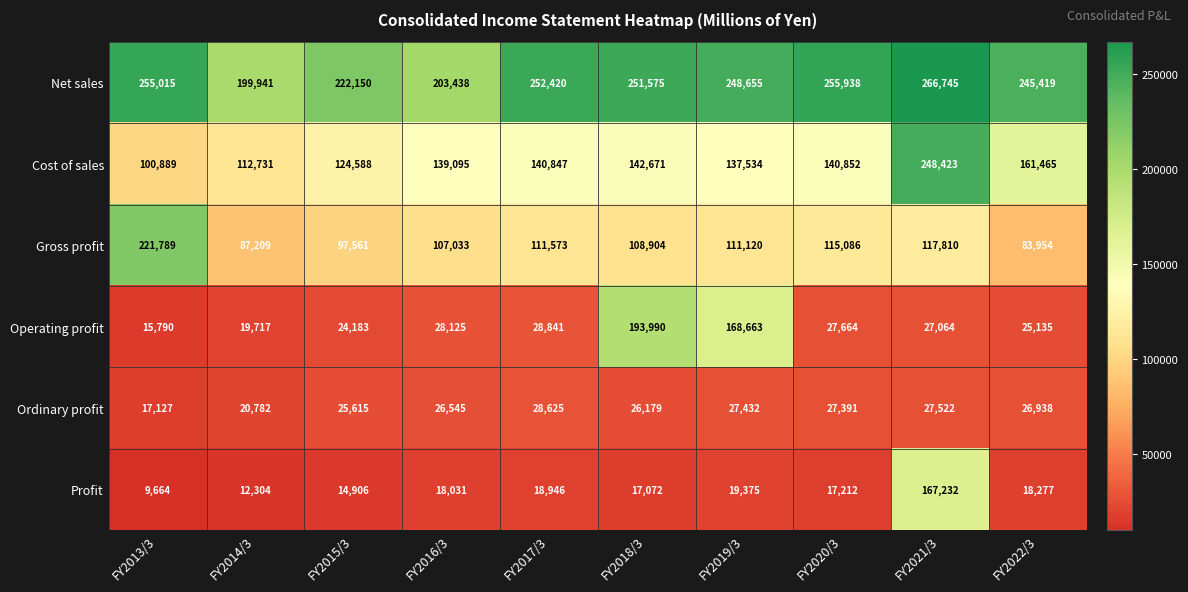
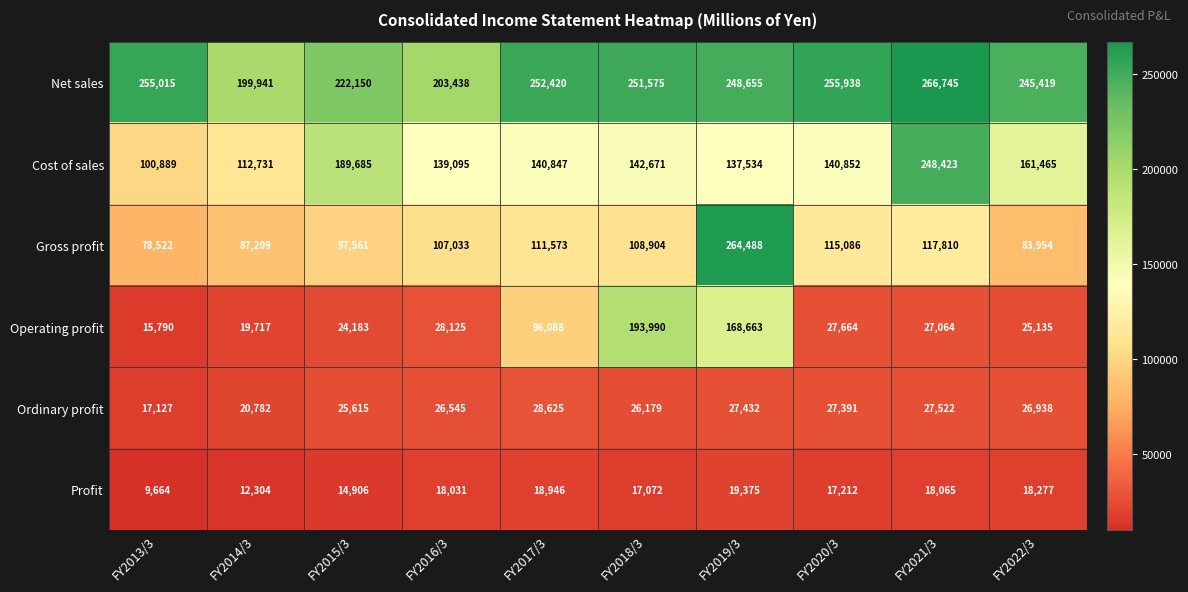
  {
    "Net sales": {
      "FY2013/3": "255,015",
      "FY2014/3": "199,941",
      "FY2015/3": "222,150",
      "FY2016/3": "203,438",
      "FY2017/3": "252,420",
      "FY2018/3": "251,575",
      "FY2019/3": "248,655",
      "FY2020/3": "255,938",
      "FY2021/3": "266,745",
      "FY2022/3": "245,419"
    },
    "Cost of sales": {
      "FY2013/3": "100,889",
      "FY2014/3": "112,731",
-     "FY2015/3": "124,588",
+     "FY2015/3": "189,685",
      "FY2016/3": "139,095",
      "FY2017/3": "140,847",
      "FY2018/3": "142,671",
      "FY2019/3": "137,534",
      "FY2020/3": "140,852",
      "FY2021/3": "248,423",
      "FY2022/3": "161,465"
    },
    "Gross profit": {
-     "FY2013/3": "221,789",
+     "FY2013/3": "78,522",
      "FY2014/3": "87,209",
      "FY2015/3": "97,561",
      "FY2016/3": "107,033",
      "FY2017/3": "111,573",
      "FY2018/3": "108,904",
-     "FY2019/3": "111,120",
+     "FY2019/3": "264,488",
      "FY2020/3": "115,086",
      "FY2021/3": "117,810",
      "FY2022/3": "83,954"
    },
    "Operating profit": {
      "FY2013/3": "15,790",
      "FY2014/3": "19,717",
      "FY2015/3": "24,183",
      "FY2016/3": "28,125",
-     "FY2017/3": "28,841",
+     "FY2017/3": "96,088",
      "FY2018/3": "193,990",
      "FY2019/3": "168,663",
      "FY2020/3": "27,664",
      "FY2021/3": "27,064",
      "FY2022/3": "25,135"
    },
    "Ordinary profit": {
      "FY2013/3": "17,127",
      "FY2014/3": "20,782",
      "FY2015/3": "25,615",
      "FY2016/3": "26,545",
      "FY2017/3": "28,625",
      "FY2018/3": "26,179",
      "FY2019/3": "27,432",
      "FY2020/3": "27,391",
      "FY2021/3": "27,522",
      "FY2022/3": "26,938"
    },
    "Profit": {
      "FY2013/3": "9,664",
      "FY2014/3": "12,304",
      "FY2015/3": "14,906",
      "FY2016/3": "18,031",
      "FY2017/3": "18,946",
      "FY2018/3": "17,072",
      "FY2019/3": "19,375",
      "FY2020/3": "17,212",
-     "FY2021/3": "167,232",
+     "FY2021/3": "18,065",
      "FY2022/3": "18,277"
    }
  }
